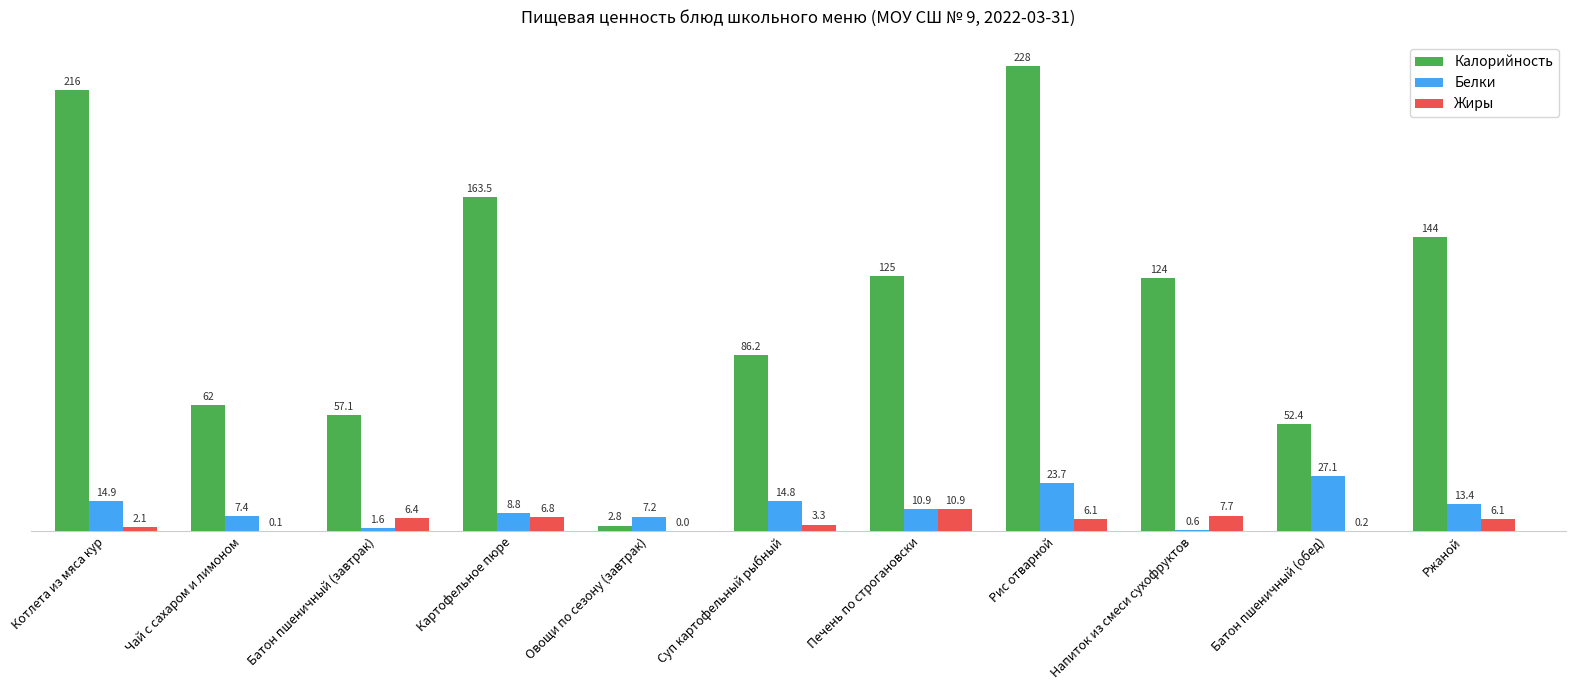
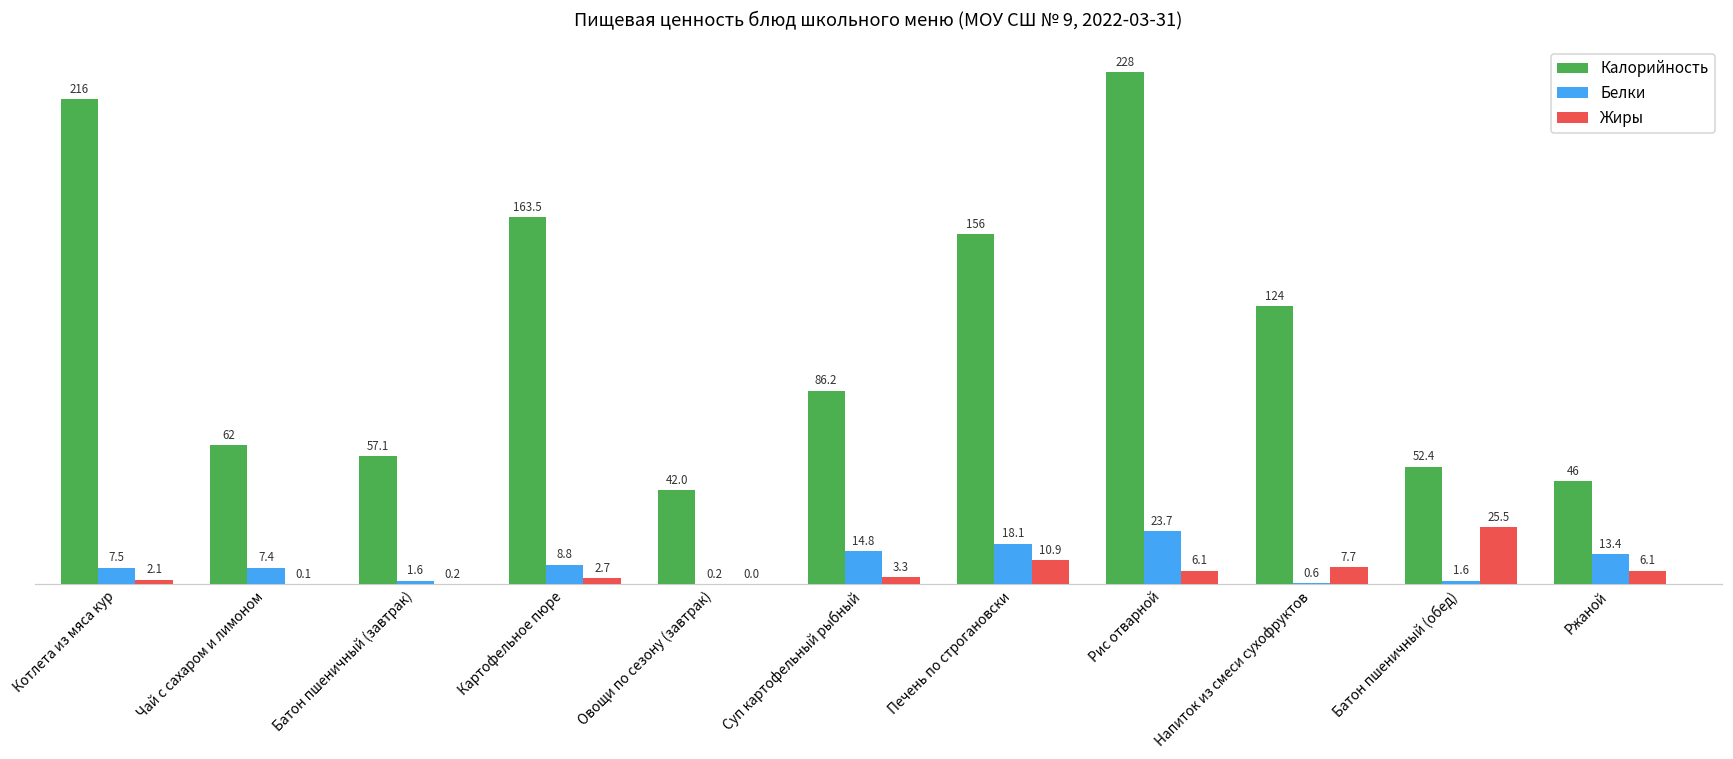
  {
    "Калорийность": {
      "Котлета из мяса кур": 216,
      "Чай с сахаром и лимоном": 62,
      "Батон пшеничный (завтрак)": 57.1,
      "Картофельное пюре": 163.5,
-     "Овощи по сезону (завтрак)": 2.8,
+     "Овощи по сезону (завтрак)": 42.0,
      "Суп картофельный рыбный": 86.2,
-     "Печень по строгановски": 125,
+     "Печень по строгановски": 156,
      "Рис отварной": 228,
      "Напиток из смеси сухофруктов": 124,
      "Батон пшеничный (обед)": 52.4,
-     "Ржаной": 144
+     "Ржаной": 46
    },
    "Белки": {
-     "Котлета из мяса кур": 14.9,
+     "Котлета из мяса кур": 7.5,
      "Чай с сахаром и лимоном": 7.4,
      "Батон пшеничный (завтрак)": 1.6,
      "Картофельное пюре": 8.8,
-     "Овощи по сезону (завтрак)": 7.2,
+     "Овощи по сезону (завтрак)": 0.2,
      "Суп картофельный рыбный": 14.8,
-     "Печень по строгановски": 10.9,
+     "Печень по строгановски": 18.1,
      "Рис отварной": 23.7,
      "Напиток из смеси сухофруктов": 0.6,
-     "Батон пшеничный (обед)": 27.1,
+     "Батон пшеничный (обед)": 1.6,
      "Ржаной": 13.4
    },
    "Жиры": {
      "Котлета из мяса кур": 2.1,
      "Чай с сахаром и лимоном": 0.1,
-     "Батон пшеничный (завтрак)": 6.4,
-     "Картофельное пюре": 6.8,
+     "Батон пшеничный (завтрак)": 0.2,
+     "Картофельное пюре": 2.7,
      "Овощи по сезону (завтрак)": 0.0,
      "Суп картофельный рыбный": 3.3,
      "Печень по строгановски": 10.9,
      "Рис отварной": 6.1,
      "Напиток из смеси сухофруктов": 7.7,
-     "Батон пшеничный (обед)": 0.2,
+     "Батон пшеничный (обед)": 25.5,
      "Ржаной": 6.1
    }
  }
